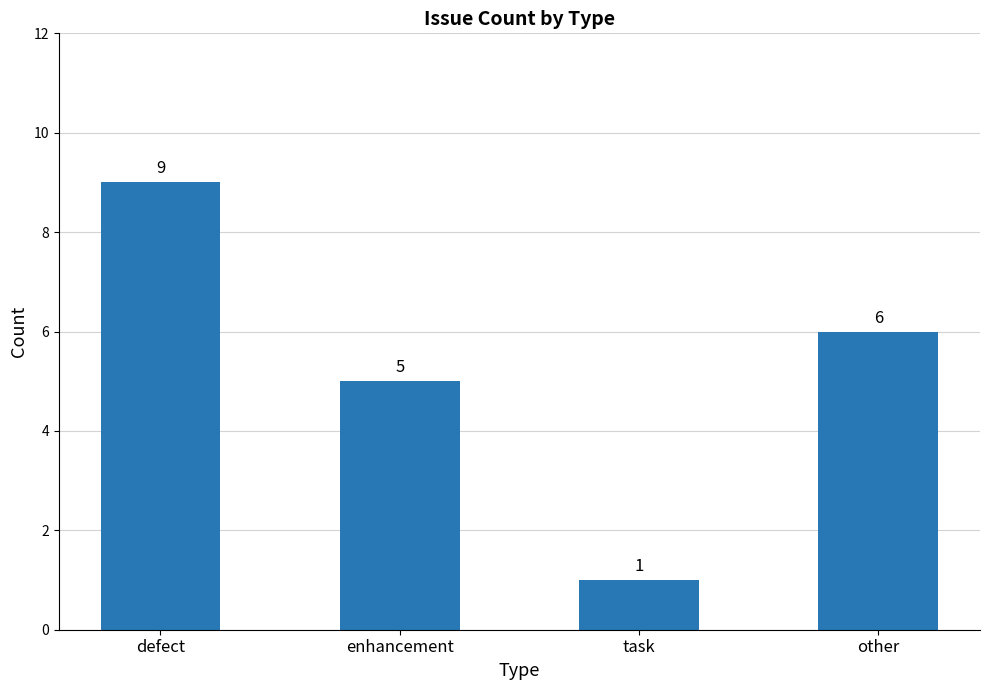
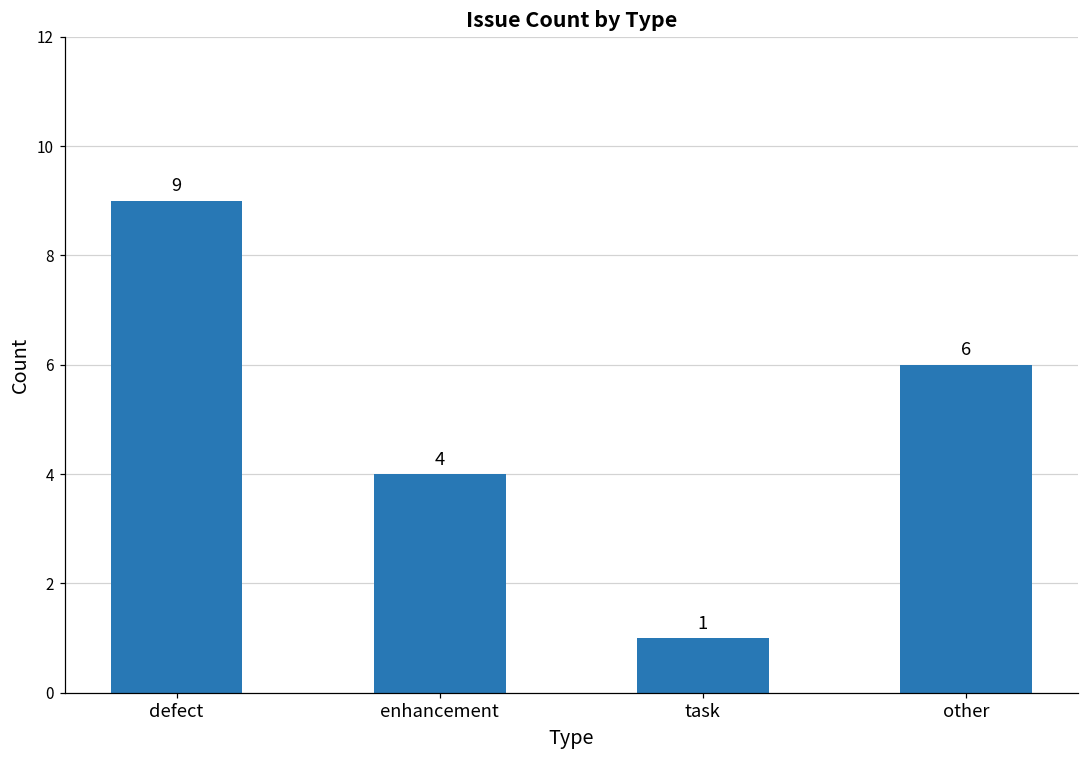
  {
    "defect": 9,
-   "enhancement": 5,
+   "enhancement": 4,
    "task": 1,
    "other": 6
  }
